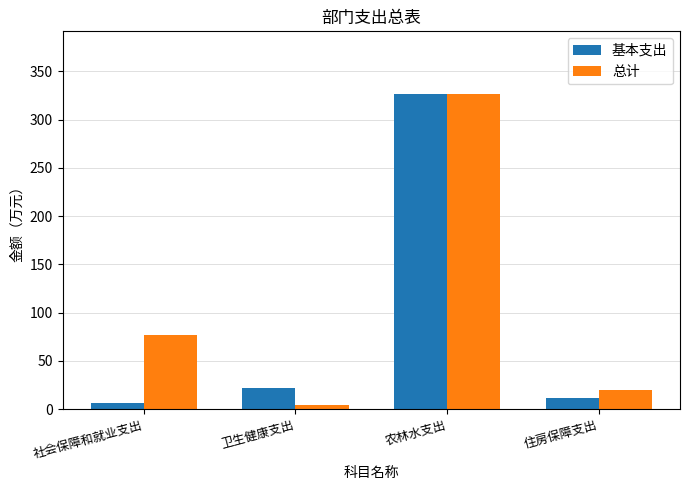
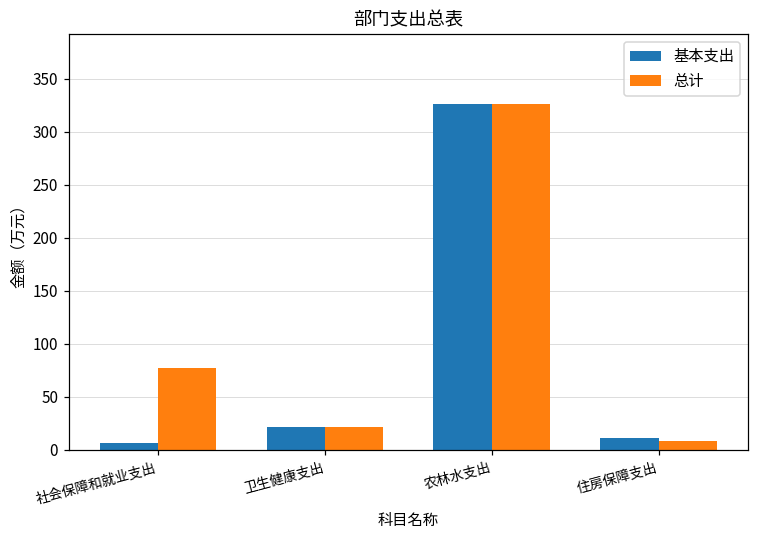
  {
    "基本支出": {
      "社会保障和就业支出": 10,
      "卫生健康支出": 20,
      "农林水支出": 330,
      "住房保障支出": 10
    },
    "总计": {
      "社会保障和就业支出": 80,
-     "卫生健康支出": 0,
+     "卫生健康支出": 20,
      "农林水支出": 330,
-     "住房保障支出": 20
+     "住房保障支出": 10
    }
  }
